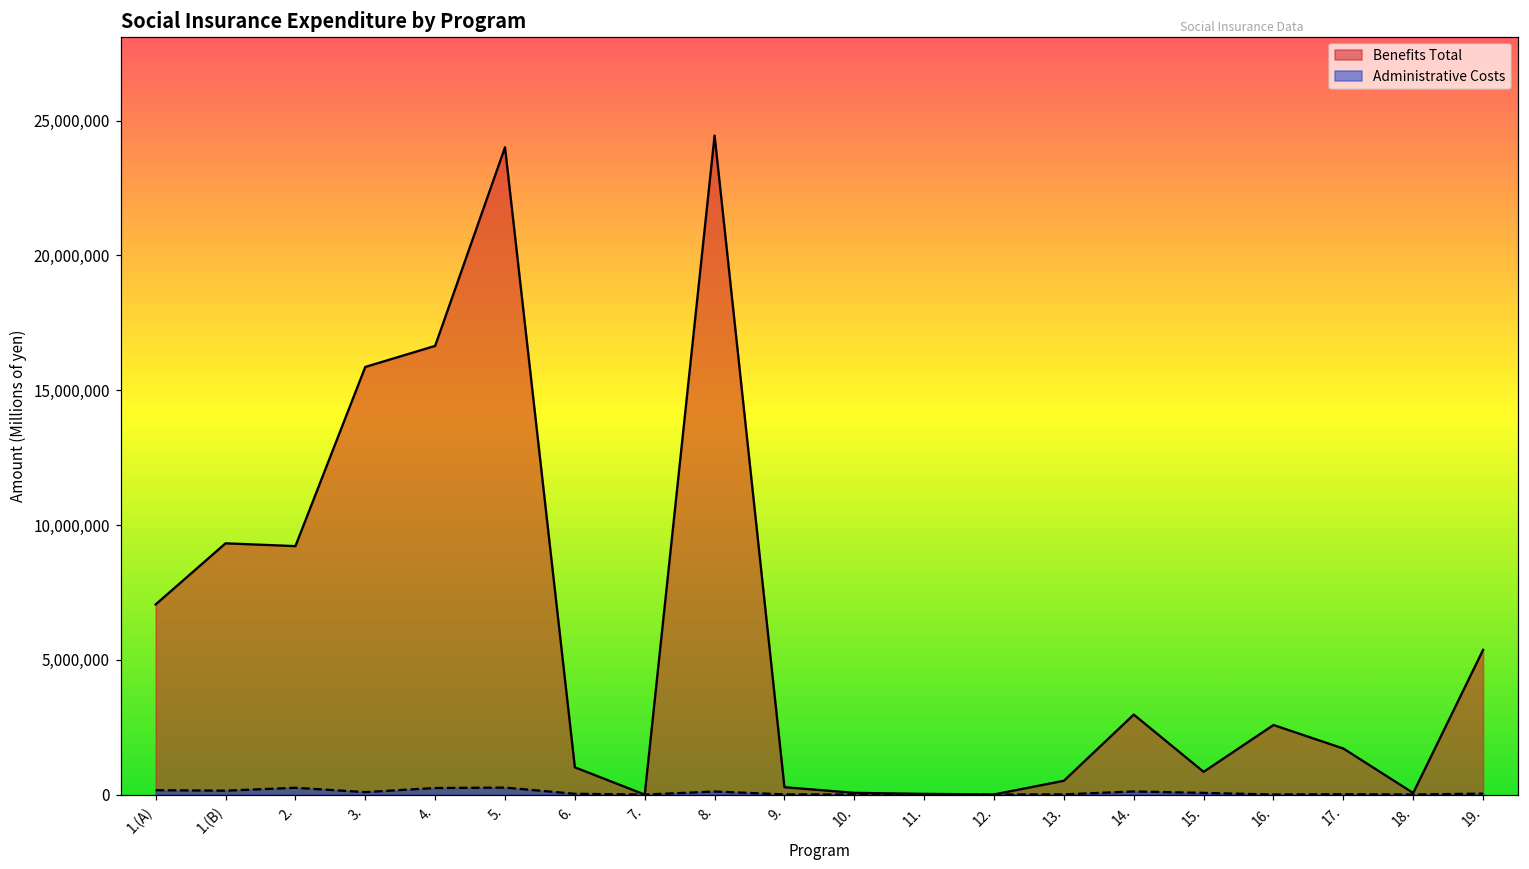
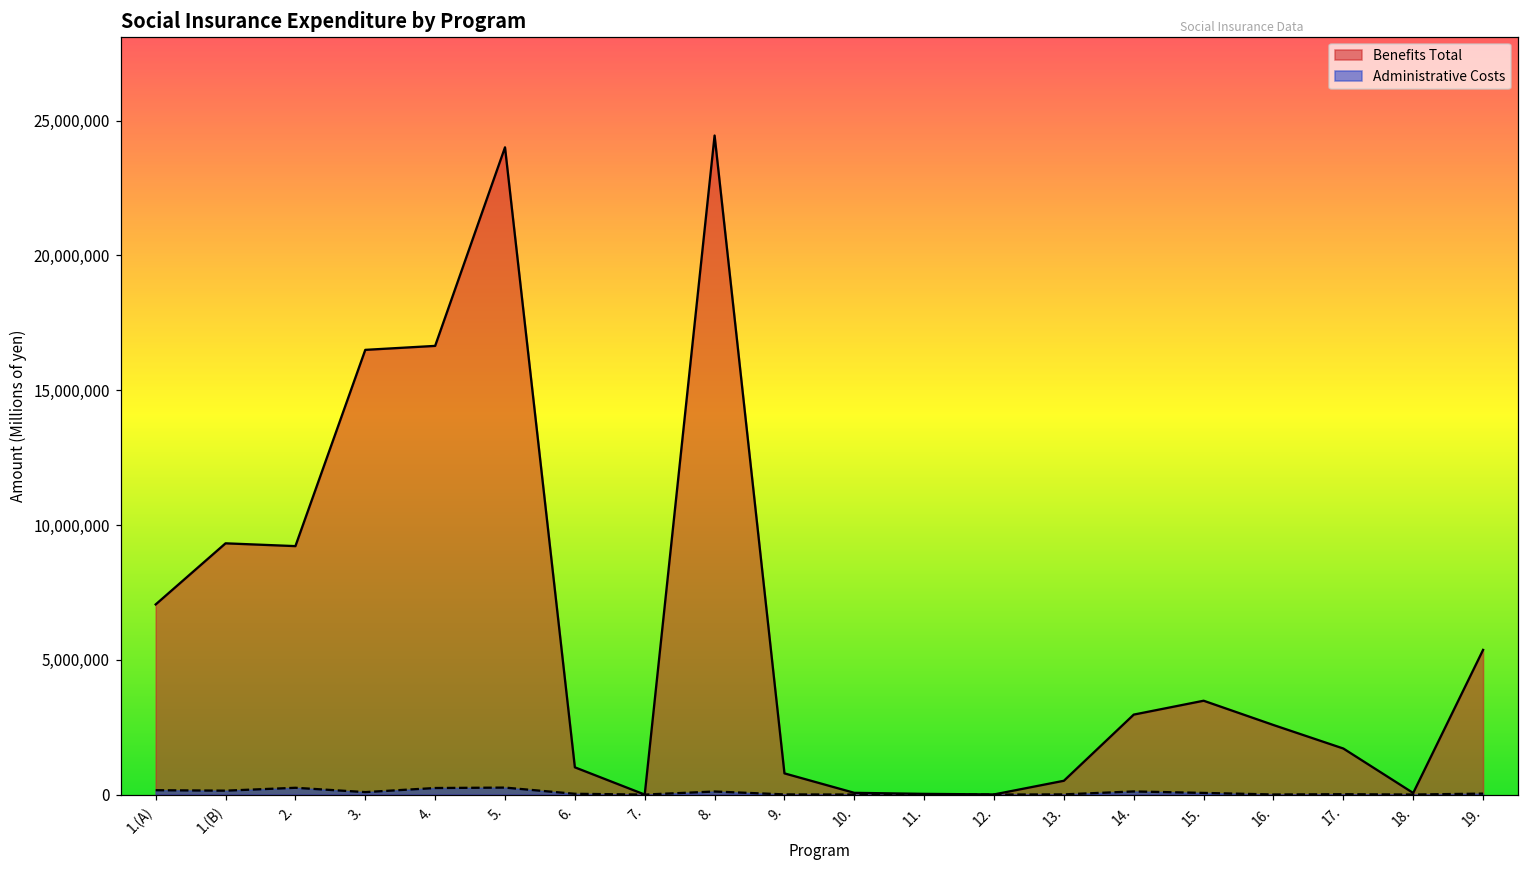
  {
    "Benefits Total": {
      "1.(A)": "7,100,000",
      "1.(B)": "9,300,000",
      "2.": "9,200,000",
-     "3.": "15,900,000",
+     "3.": "16,500,000",
      "4.": "16,600,000",
      "5.": "24,000,000",
      "6.": "1,000,000",
      "8.": "24,400,000",
-     "9.": "300,000",
+     "9.": "800,000",
      "13.": "500,000",
      "14.": "3,000,000",
-     "15.": "800,000",
+     "15.": "3,500,000",
      "16.": "2,600,000",
      "17.": "1,700,000",
      "19.": "5,400,000"
    },
    "Administrative Costs": {
      "1.(A)": "200,000",
      "1.(B)": "100,000",
      "2.": "300,000",
      "3.": "100,000",
      "4.": "200,000",
      "5.": "300,000",
      "6.": "0",
      "8.": "100,000",
      "9.": "0",
      "13.": "0",
      "14.": "100,000",
      "15.": "100,000",
      "16.": "0",
      "17.": "0",
      "19.": "0"
    }
  }
